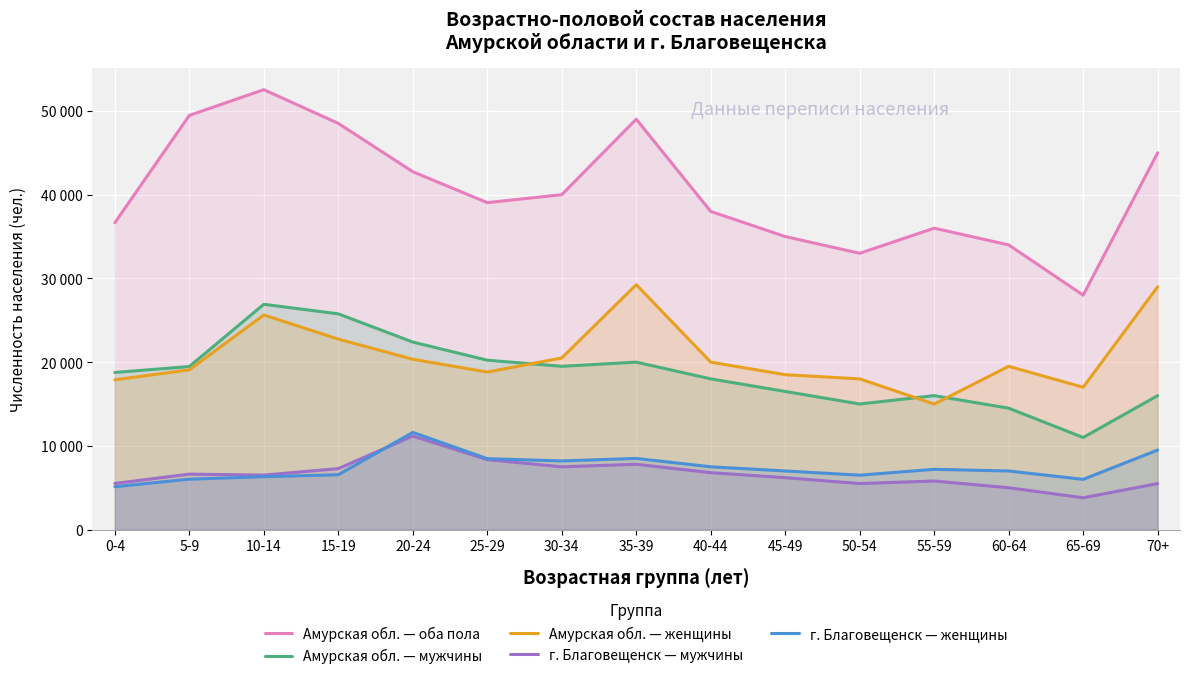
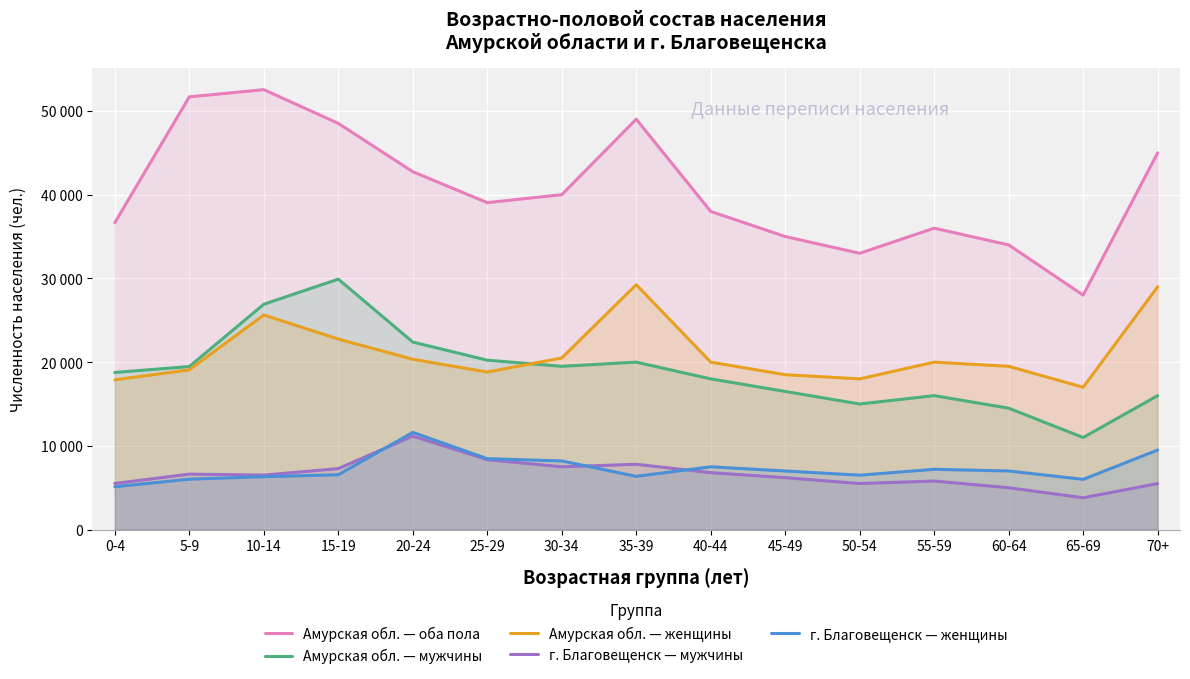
  {
    "Амурская обл. — оба пола": {
      "0-4": 37000,
-     "5-9": 49000,
+     "5-9": 52000,
      "10-14": 53000,
      "15-19": 49000,
      "20-24": 43000,
      "25-29": 39000,
      "30-34": 40000,
      "35-39": 49000,
      "40-44": 38000,
      "45-49": 35000,
      "50-54": 33000,
      "55-59": 36000,
      "60-64": 34000,
      "65-69": 28000,
      "70+": 45000
    },
    "Амурская обл. — мужчины": {
      "0-4": 19000,
      "5-9": 19000,
      "10-14": 27000,
-     "15-19": 26000,
+     "15-19": 30000,
      "20-24": 22000,
      "25-29": 20000,
      "30-34": 20000,
      "35-39": 20000,
      "40-44": 18000,
      "45-49": 17000,
      "50-54": 15000,
      "55-59": 16000,
      "60-64": 15000,
      "65-69": 11000,
      "70+": 16000
    },
    "Амурская обл. — женщины": {
      "0-4": 18000,
      "5-9": 19000,
      "10-14": 26000,
      "15-19": 23000,
      "20-24": 20000,
      "25-29": 19000,
      "30-34": 21000,
      "35-39": 29000,
      "40-44": 20000,
      "45-49": 19000,
      "50-54": 18000,
-     "55-59": 15000,
+     "55-59": 20000,
      "60-64": 20000,
      "65-69": 17000,
      "70+": 29000
    },
    "г. Благовещенск — мужчины": {
      "0-4": 6000,
      "5-9": 7000,
      "15-19": 7000,
      "20-24": 11000,
      "30-34": 8000,
      "35-39": 8000,
      "40-44": 7000,
      "45-49": 6000,
      "50-54": 6000,
      "55-59": 6000,
      "60-64": 5000,
      "65-69": 4000,
      "70+": 6000
    },
    "г. Благовещенск — женщины": {
      "0-4": 5000,
      "5-9": 6000,
      "15-19": 7000,
      "20-24": 12000,
      "30-34": 8000,
-     "35-39": 9000,
+     "35-39": 6000,
      "40-44": 8000,
      "45-49": 7000,
      "50-54": 7000,
      "55-59": 7000,
      "60-64": 7000,
      "65-69": 6000,
      "70+": 10000
    }
  }
